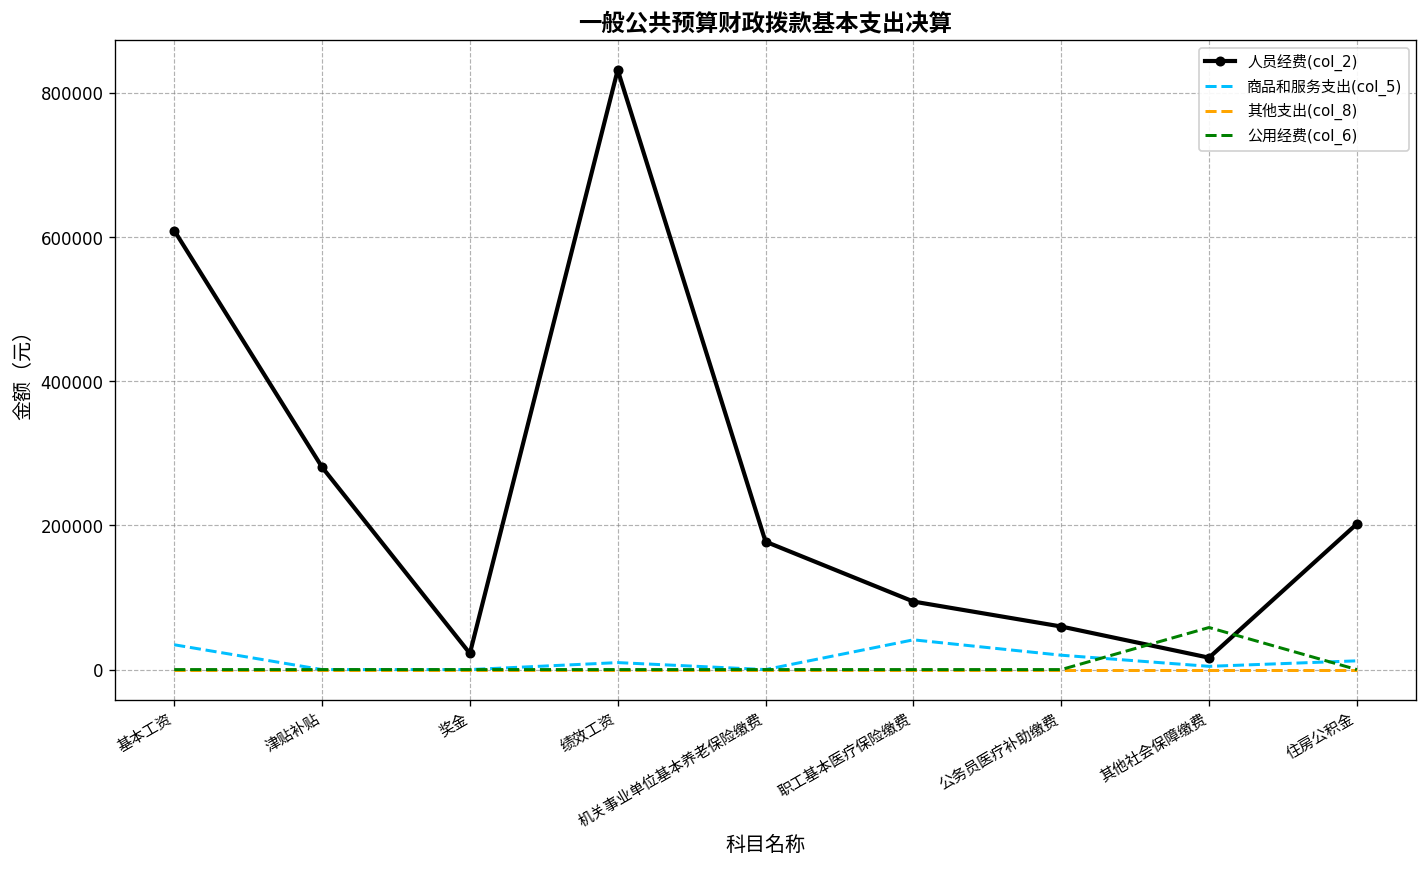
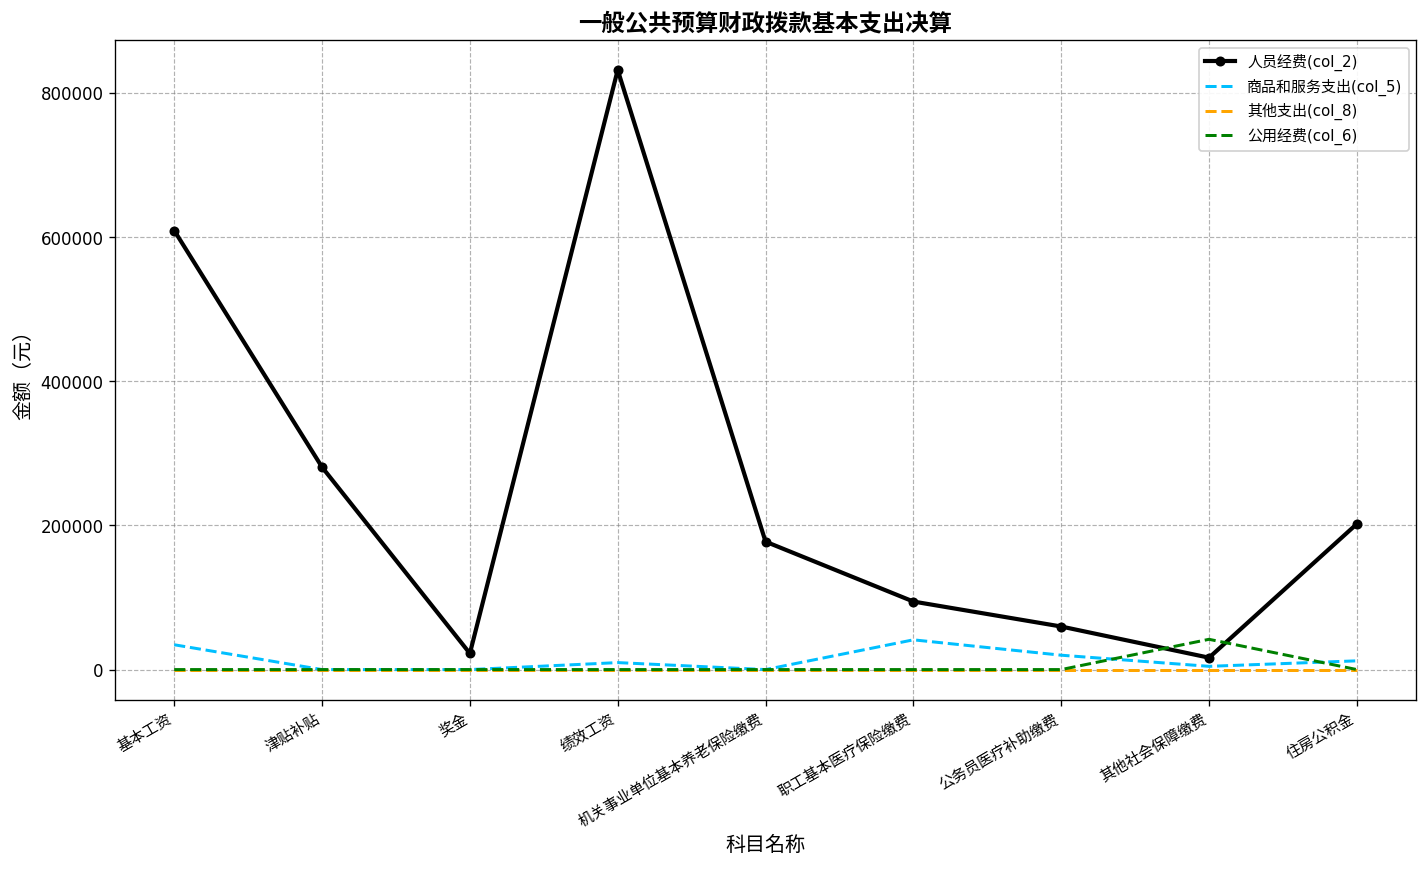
  {
    "人员经费(col_2)": {
      "基本工资": 610000,
      "津贴补贴": 280000,
      "奖金": 20000,
      "绩效工资": 830000,
      "机关事业单位基本养老保险缴费": 180000,
      "职工基本医疗保险缴费": 90000,
      "公务员医疗补助缴费": 60000,
      "其他社会保障缴费": 20000,
      "住房公积金": 200000
    },
    "商品和服务支出(col_5)": {
      "基本工资": 30000,
      "绩效工资": 10000,
      "职工基本医疗保险缴费": 40000,
      "公务员医疗补助缴费": 20000,
      "其他社会保障缴费": 0,
      "住房公积金": 10000
    },
    "其他支出(col_8)": {
      "其他社会保障缴费": 0
    },
    "公用经费(col_6)": {
-     "其他社会保障缴费": 60000
+     "其他社会保障缴费": 40000
    }
  }
